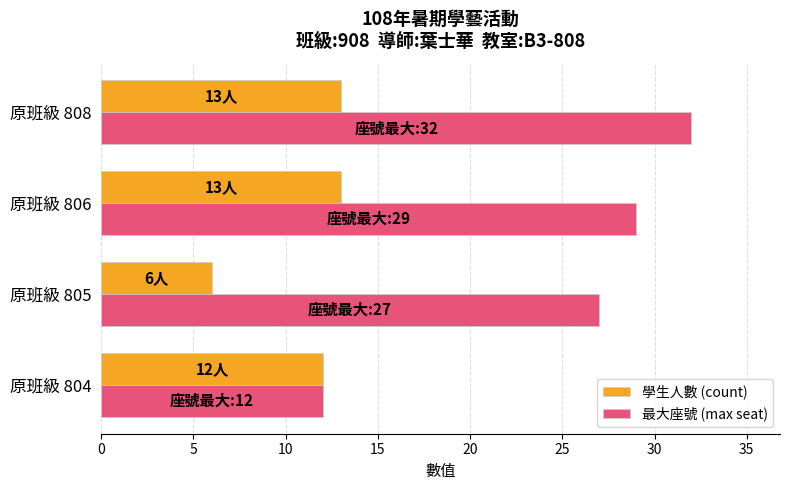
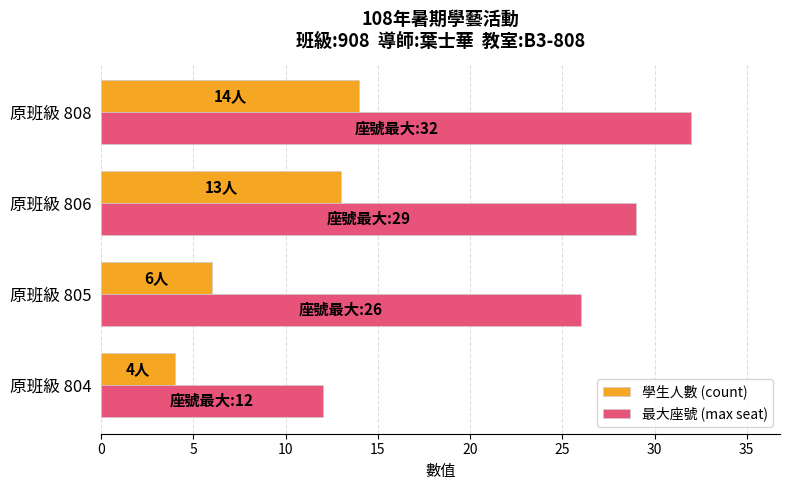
  {
    "學生人數 (count)": {
-     "原班級 808": "13人",
+     "原班級 808": "14人",
      "原班級 806": "13人",
      "原班級 805": "6人",
-     "原班級 804": "12人"
+     "原班級 804": "4人"
    },
    "最大座號 (max seat)": {
      "原班級 808": "32",
      "原班級 806": "29",
-     "原班級 805": "27",
+     "原班級 805": "26",
      "原班級 804": "12"
    }
  }
